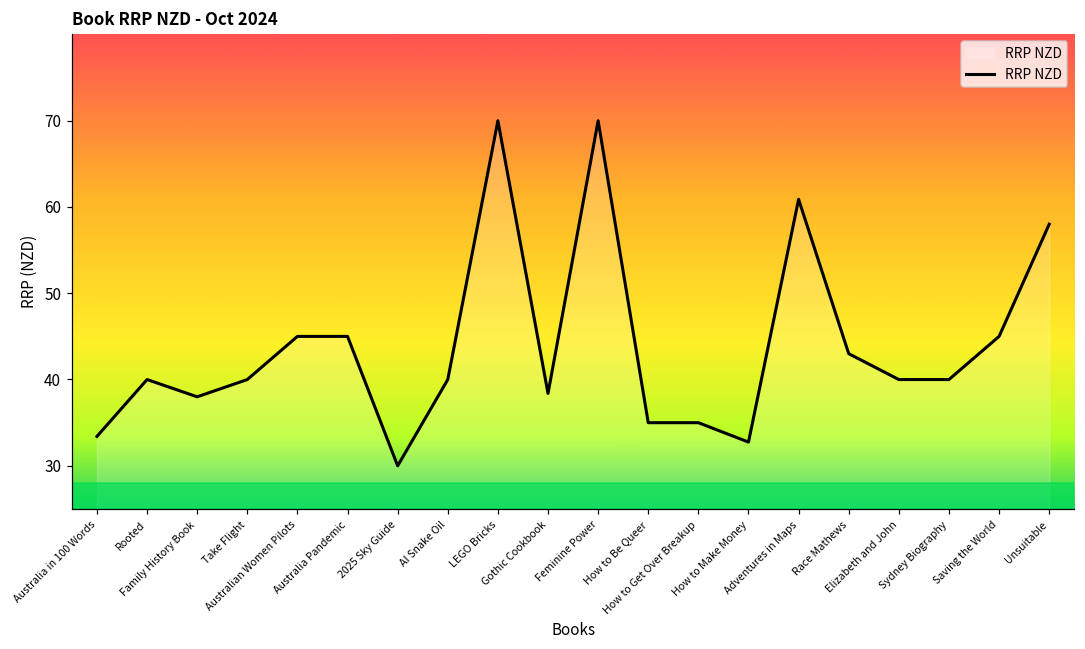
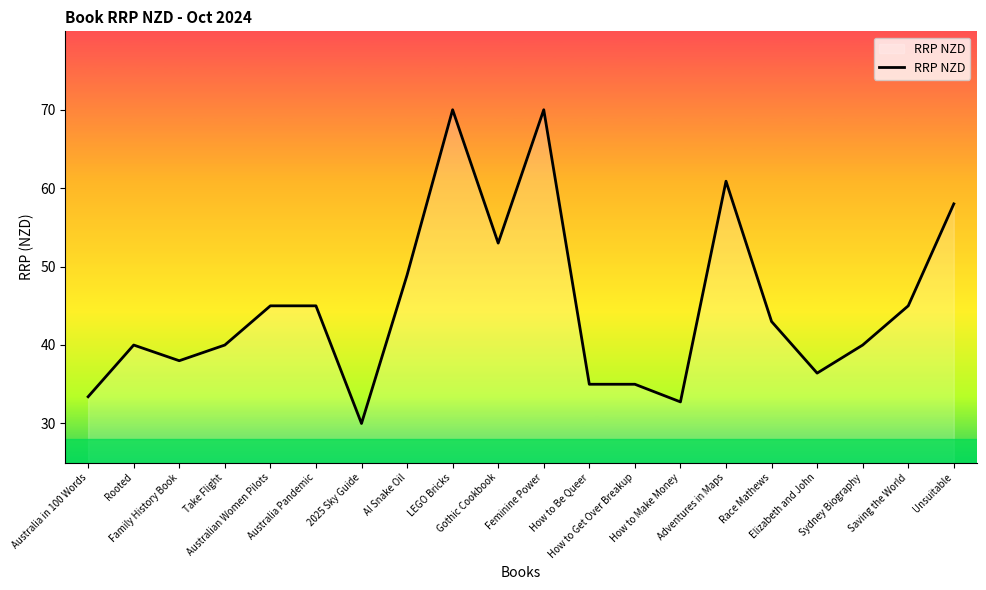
  {
    "Australia in 100 Words": 33,
    "Rooted": 40,
    "Family History Book": 38,
    "Take Flight": 40,
    "Australian Women Pilots": 45,
    "Australia Pandemic": 45,
    "2025 Sky Guide": 30,
-   "AI Snake Oil": 40,
+   "AI Snake Oil": 49,
    "LEGO Bricks": 70,
-   "Gothic Cookbook": 38,
+   "Gothic Cookbook": 53,
    "Feminine Power": 70,
    "How to Be Queer": 35,
    "How to Get Over Breakup": 35,
    "How to Make Money": 33,
    "Adventures in Maps": 61,
    "Race Mathews": 43,
-   "Elizabeth and John": 40,
+   "Elizabeth and John": 36,
    "Sydney Biography": 40,
    "Saving the World": 45,
    "Unsuitable": 58
  }
